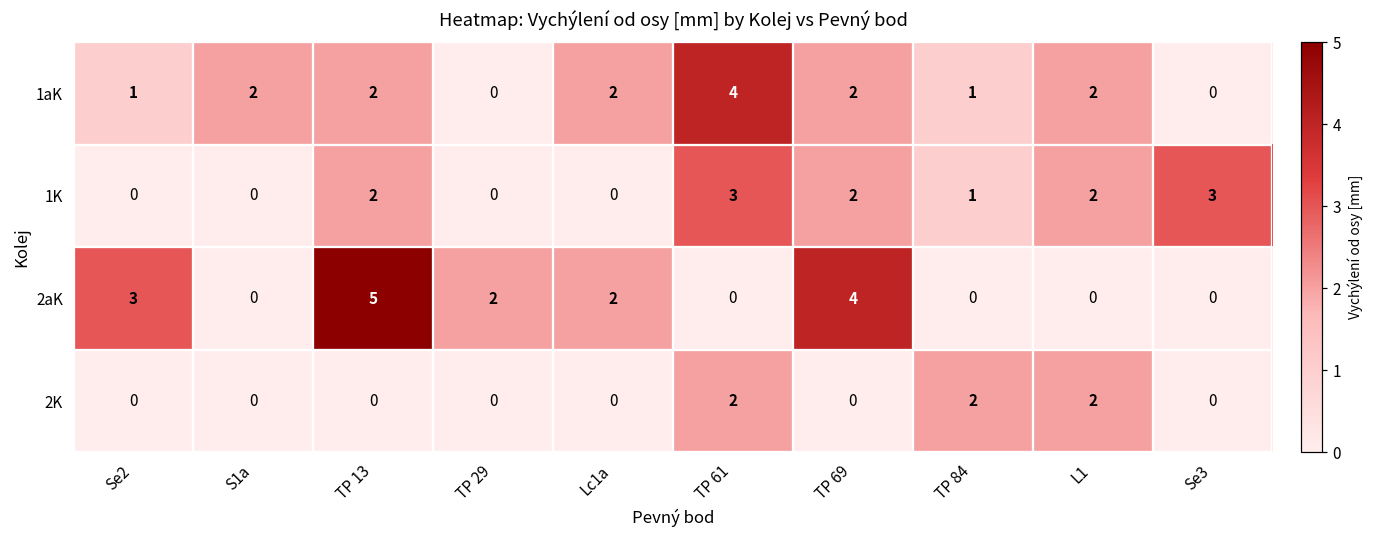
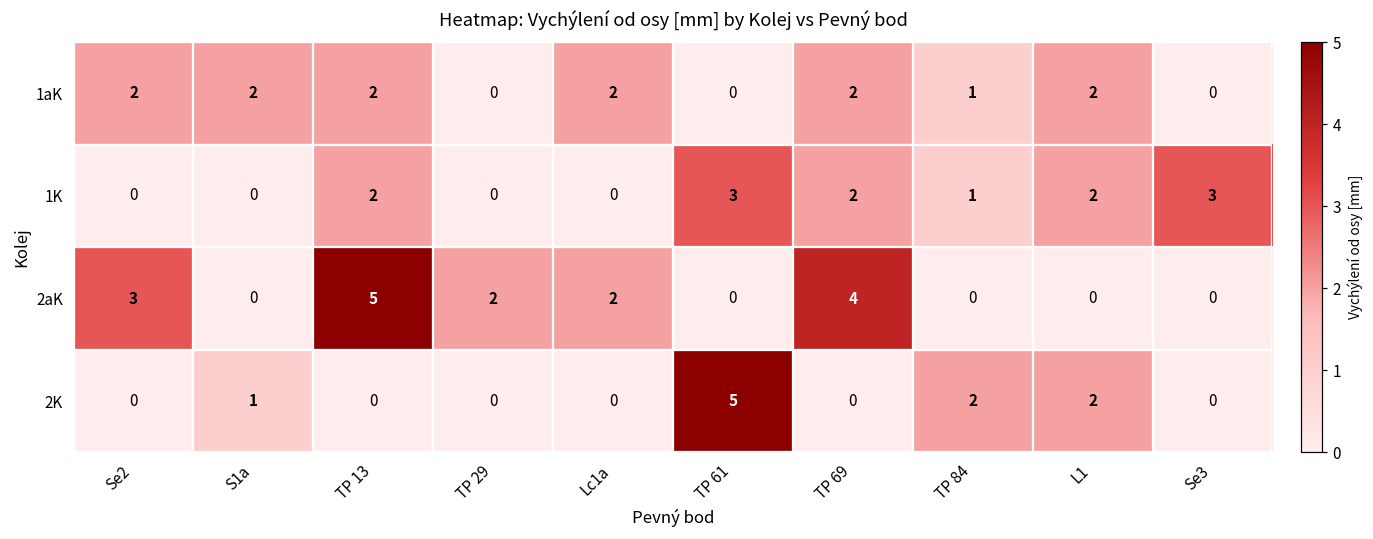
  {
    "1aK": {
-     "Se2": 1,
+     "Se2": 2,
      "S1a": 2,
      "TP 13": 2,
      "TP 29": 0,
      "Lc1a": 2,
-     "TP 61": 4,
+     "TP 61": 0,
      "TP 69": 2,
      "TP 84": 1,
      "L1": 2,
      "Se3": 0
    },
    "1K": {
      "Se2": 0,
      "S1a": 0,
      "TP 13": 2,
      "TP 29": 0,
      "Lc1a": 0,
      "TP 61": 3,
      "TP 69": 2,
      "TP 84": 1,
      "L1": 2,
      "Se3": 3
    },
    "2aK": {
      "Se2": 3,
      "S1a": 0,
      "TP 13": 5,
      "TP 29": 2,
      "Lc1a": 2,
      "TP 61": 0,
      "TP 69": 4,
      "TP 84": 0,
      "L1": 0,
      "Se3": 0
    },
    "2K": {
      "Se2": 0,
-     "S1a": 0,
+     "S1a": 1,
      "TP 13": 0,
      "TP 29": 0,
      "Lc1a": 0,
-     "TP 61": 2,
+     "TP 61": 5,
      "TP 69": 0,
      "TP 84": 2,
      "L1": 2,
      "Se3": 0
    }
  }
